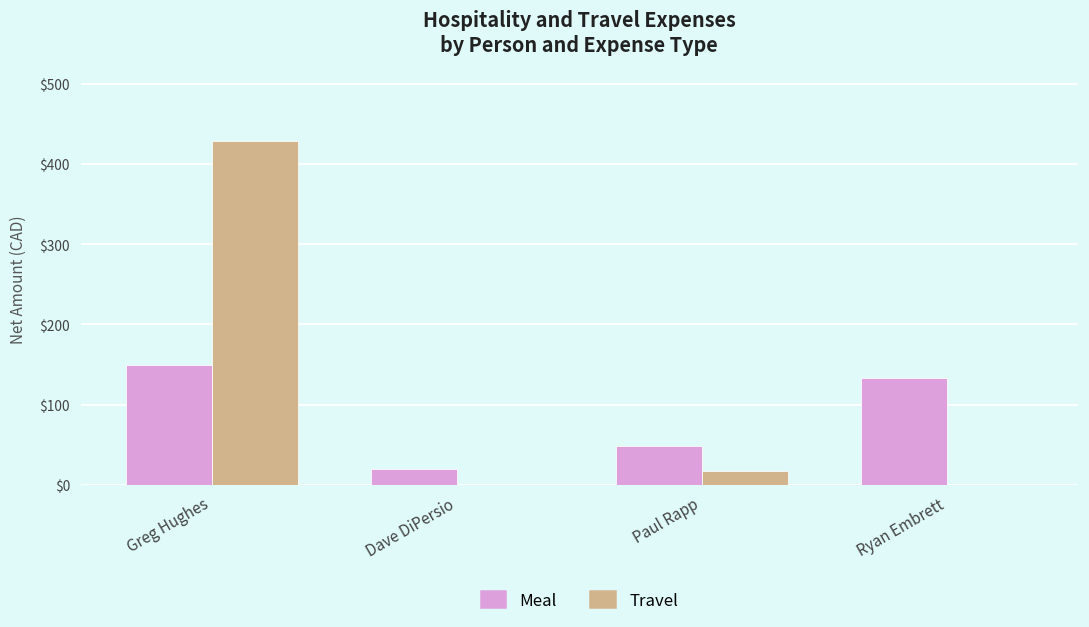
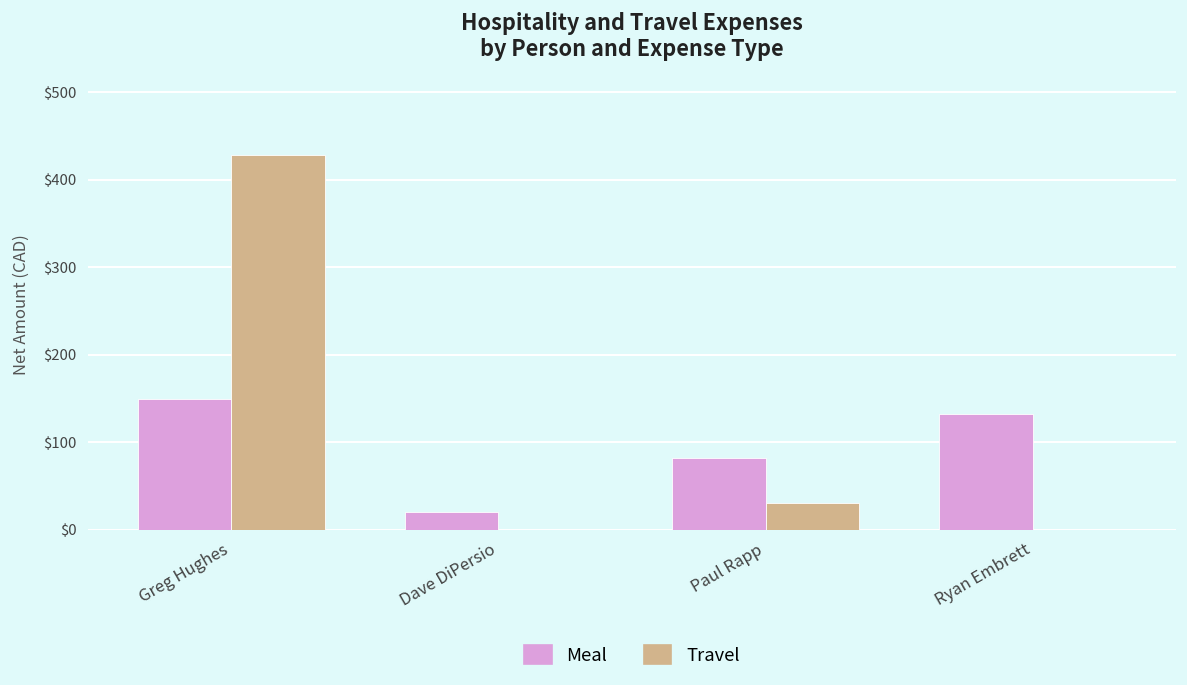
  {
    "Meal": {
      "Greg Hughes": "$150",
      "Dave DiPersio": "$20",
-     "Paul Rapp": "$50",
+     "Paul Rapp": "$80",
      "Ryan Embrett": "$130"
    },
    "Travel": {
      "Greg Hughes": "$430",
      "Dave DiPersio": "$0",
-     "Paul Rapp": "$20",
+     "Paul Rapp": "$30",
      "Ryan Embrett": "$0"
    }
  }
